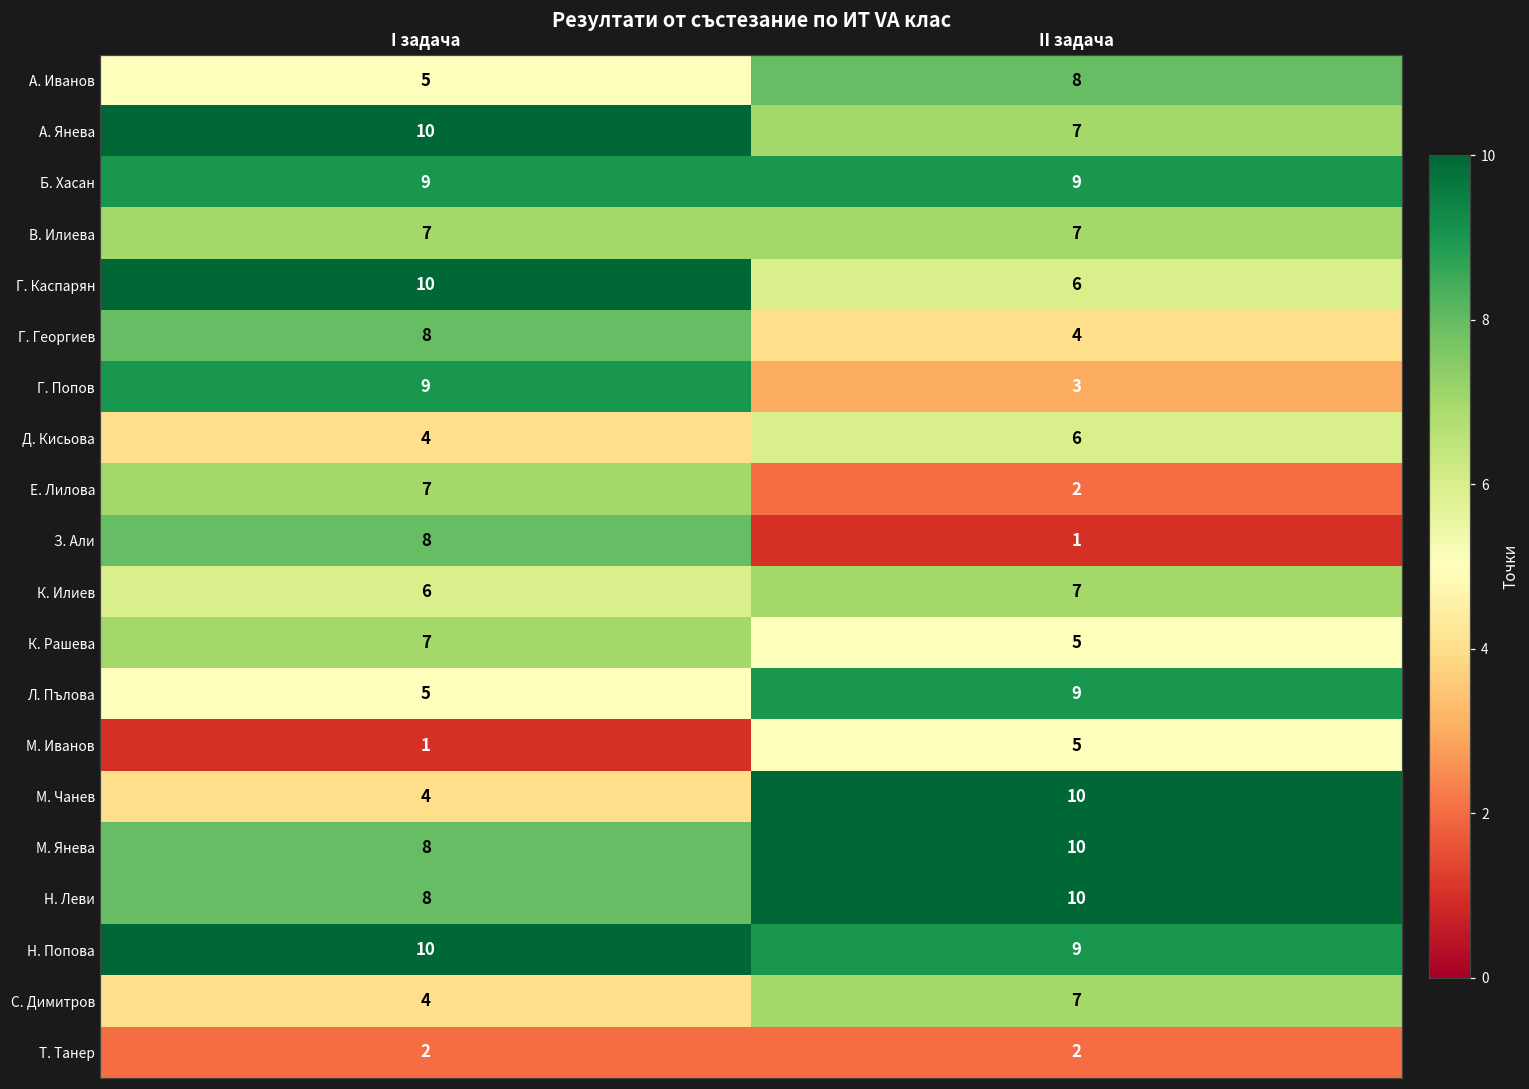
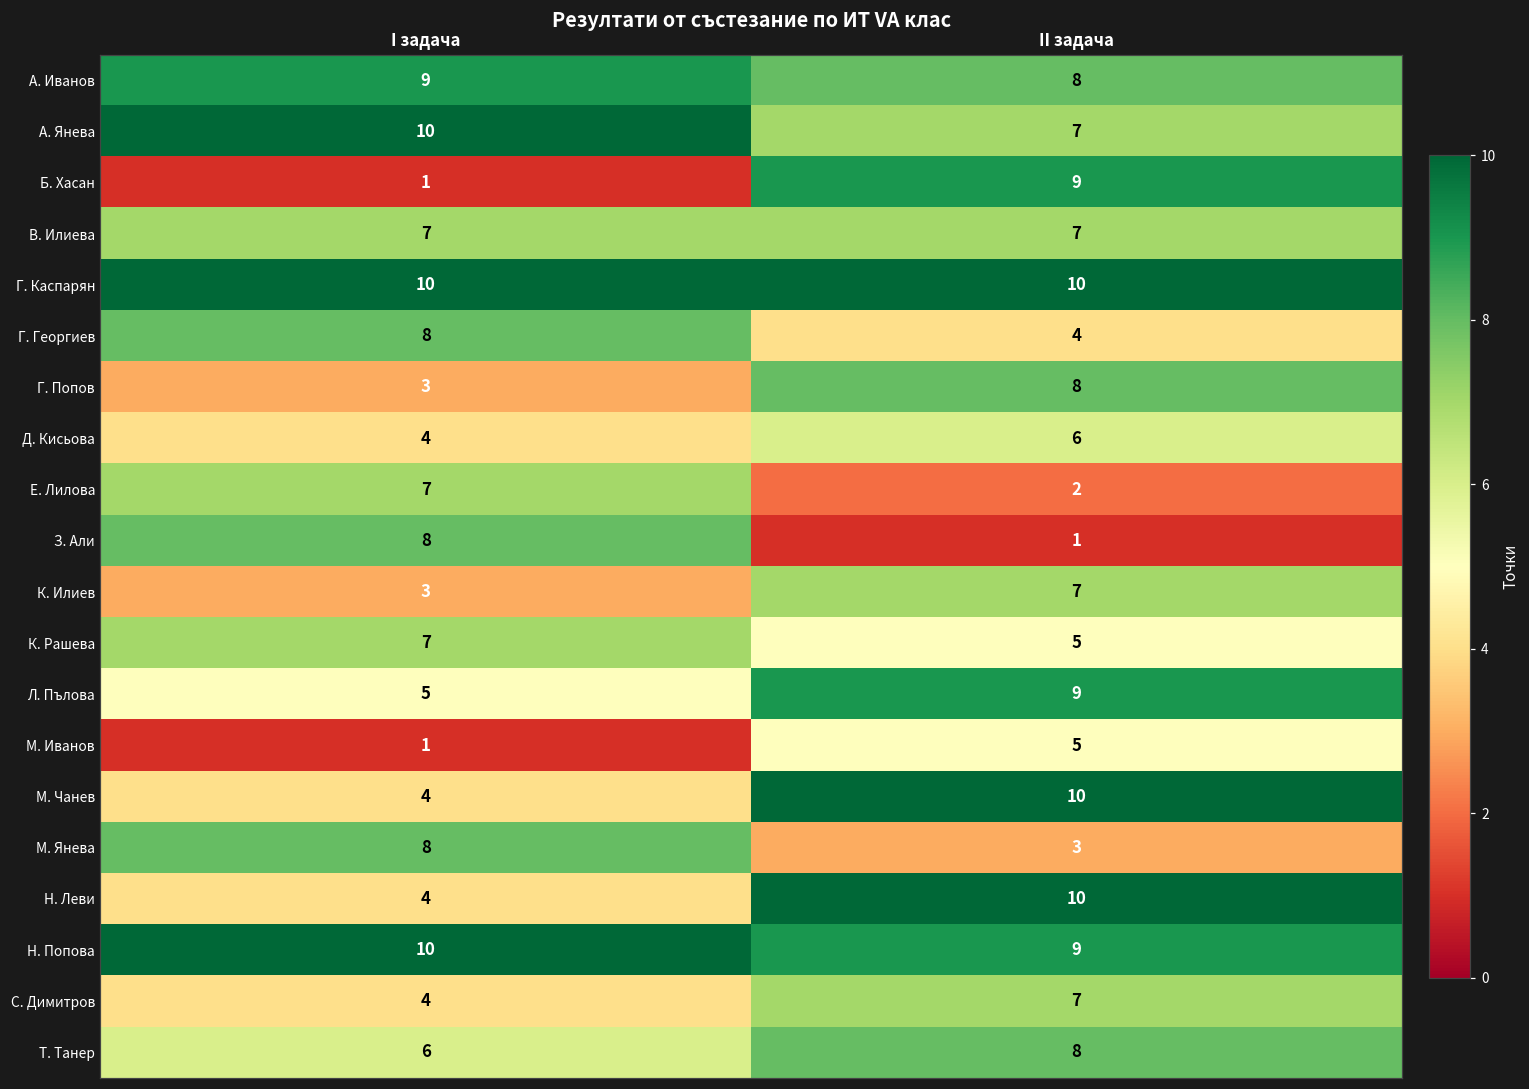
  {
    "А. Иванов": {
-     "I задача": 5,
+     "I задача": 9,
      "II задача": 8
    },
    "А. Янева": {
      "I задача": 10,
      "II задача": 7
    },
    "Б. Хасан": {
-     "I задача": 9,
+     "I задача": 1,
      "II задача": 9
    },
    "В. Илиева": {
      "I задача": 7,
      "II задача": 7
    },
    "Г. Каспарян": {
      "I задача": 10,
-     "II задача": 6
+     "II задача": 10
    },
    "Г. Георгиев": {
      "I задача": 8,
      "II задача": 4
    },
    "Г. Попов": {
-     "I задача": 9,
-     "II задача": 3
+     "I задача": 3,
+     "II задача": 8
    },
    "Д. Кисьова": {
      "I задача": 4,
      "II задача": 6
    },
    "Е. Лилова": {
      "I задача": 7,
      "II задача": 2
    },
    "З. Али": {
      "I задача": 8,
      "II задача": 1
    },
    "К. Илиев": {
-     "I задача": 6,
+     "I задача": 3,
      "II задача": 7
    },
    "К. Рашева": {
      "I задача": 7,
      "II задача": 5
    },
    "Л. Пълова": {
      "I задача": 5,
      "II задача": 9
    },
    "М. Иванов": {
      "I задача": 1,
      "II задача": 5
    },
    "М. Чанев": {
      "I задача": 4,
      "II задача": 10
    },
    "М. Янева": {
      "I задача": 8,
-     "II задача": 10
+     "II задача": 3
    },
    "Н. Леви": {
-     "I задача": 8,
+     "I задача": 4,
      "II задача": 10
    },
    "Н. Попова": {
      "I задача": 10,
      "II задача": 9
    },
    "С. Димитров": {
      "I задача": 4,
      "II задача": 7
    },
    "Т. Танер": {
-     "I задача": 2,
-     "II задача": 2
+     "I задача": 6,
+     "II задача": 8
    }
  }
